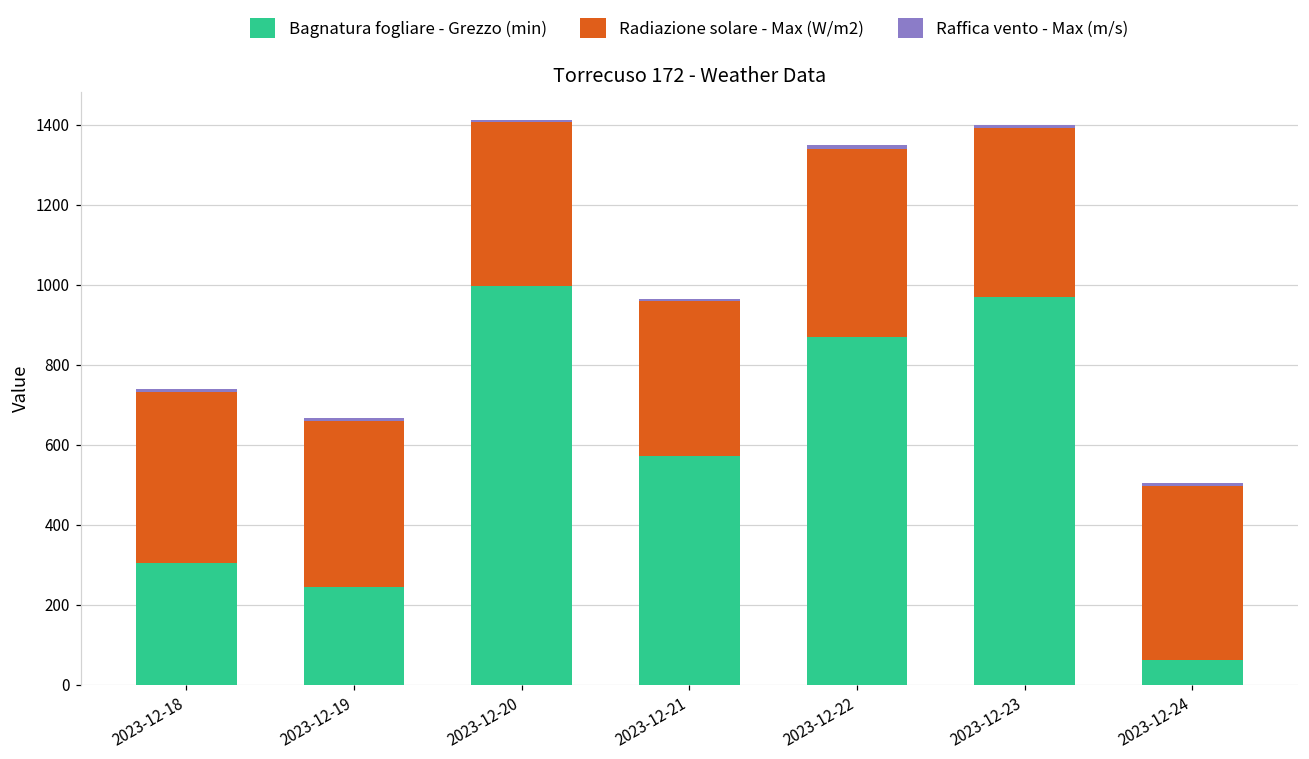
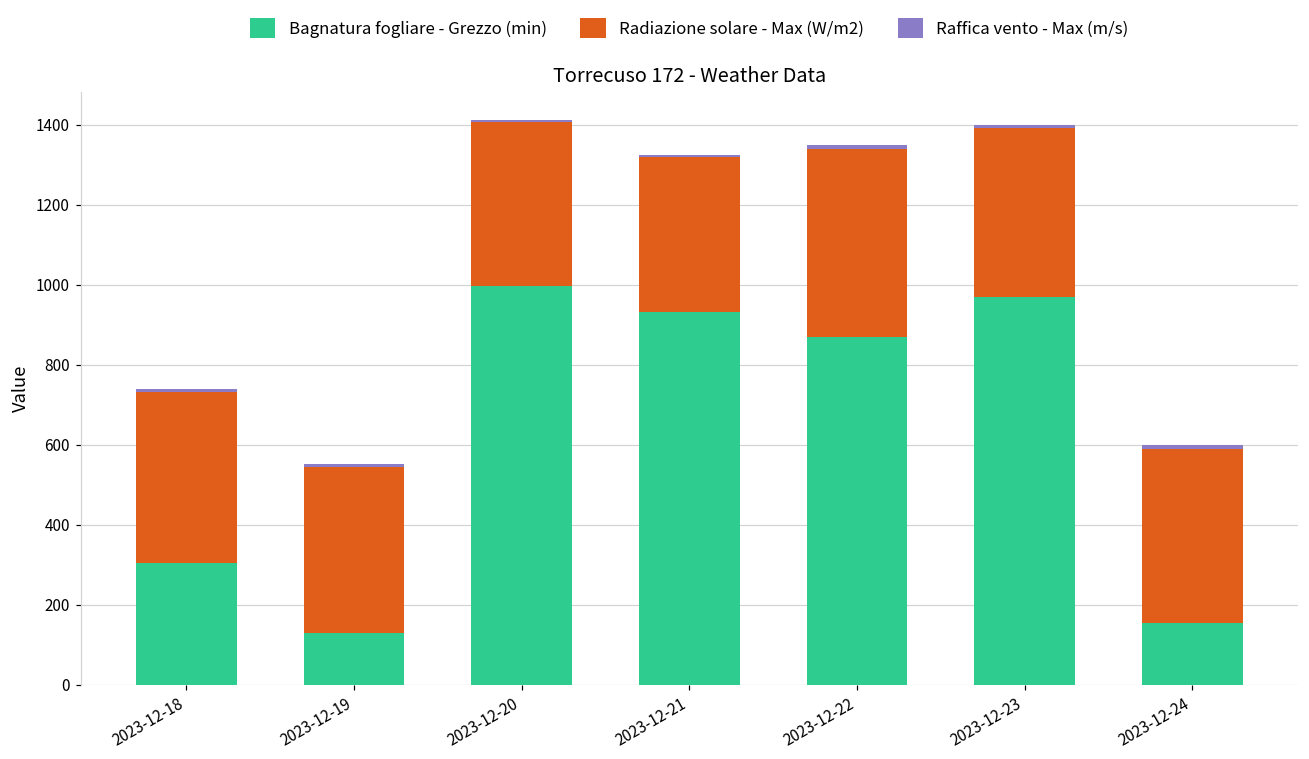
  {
    "Bagnatura fogliare - Grezzo (min)": {
      "2023-12-18": 300,
-     "2023-12-19": 240,
+     "2023-12-19": 130,
      "2023-12-20": 1000,
-     "2023-12-21": 570,
+     "2023-12-21": 930,
      "2023-12-22": 870,
      "2023-12-23": 970,
-     "2023-12-24": 60
+     "2023-12-24": 160
    },
    "Radiazione solare - Max (W/m2)": {
      "2023-12-18": 430,
      "2023-12-19": 420,
      "2023-12-20": 410,
      "2023-12-21": 390,
      "2023-12-22": 470,
      "2023-12-23": 420,
      "2023-12-24": 430
    },
    "Raffica vento - Max (m/s)": {
      "2023-12-18": 10,
      "2023-12-19": 10,
      "2023-12-22": 10,
      "2023-12-24": 10
    }
  }
